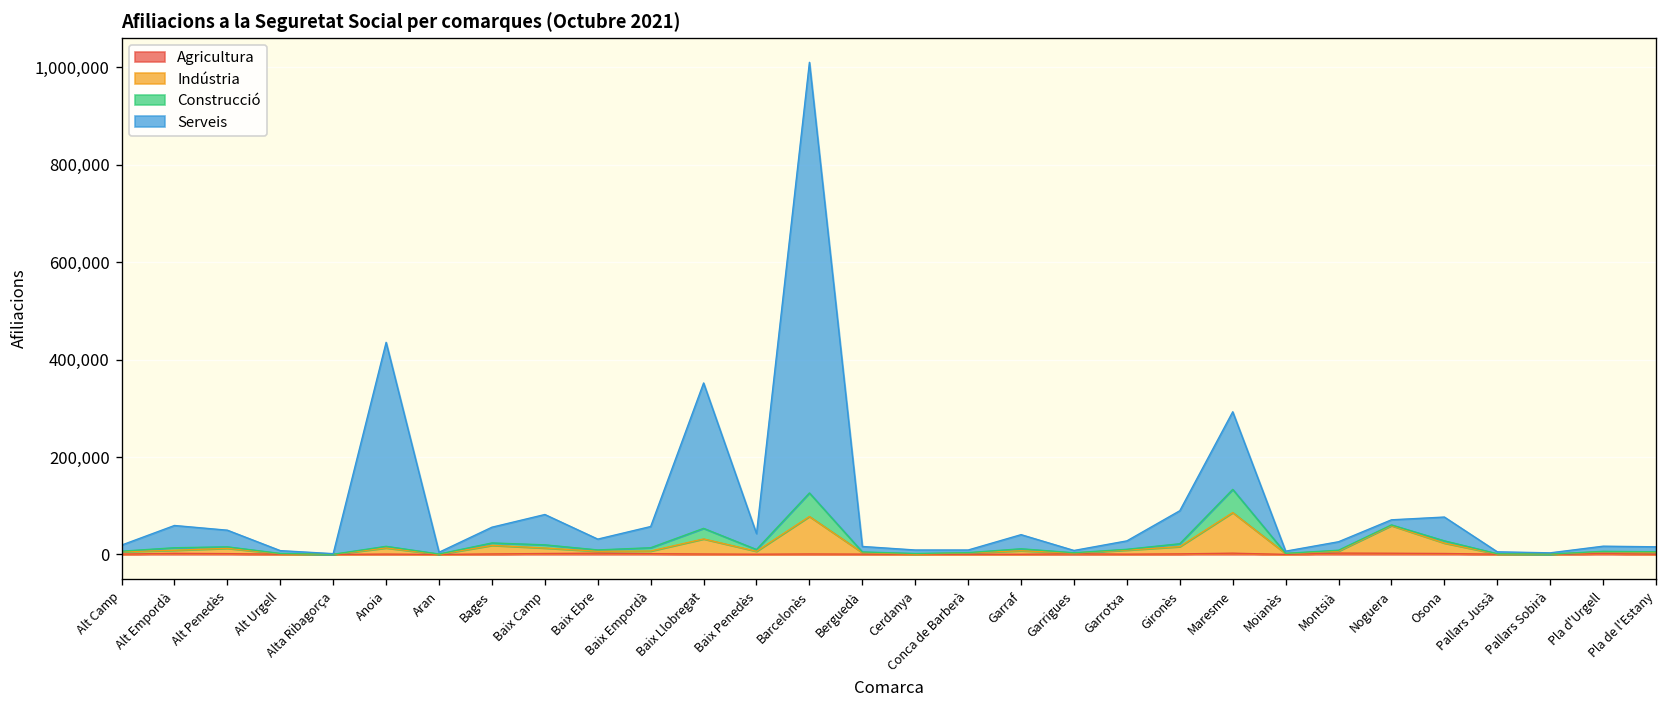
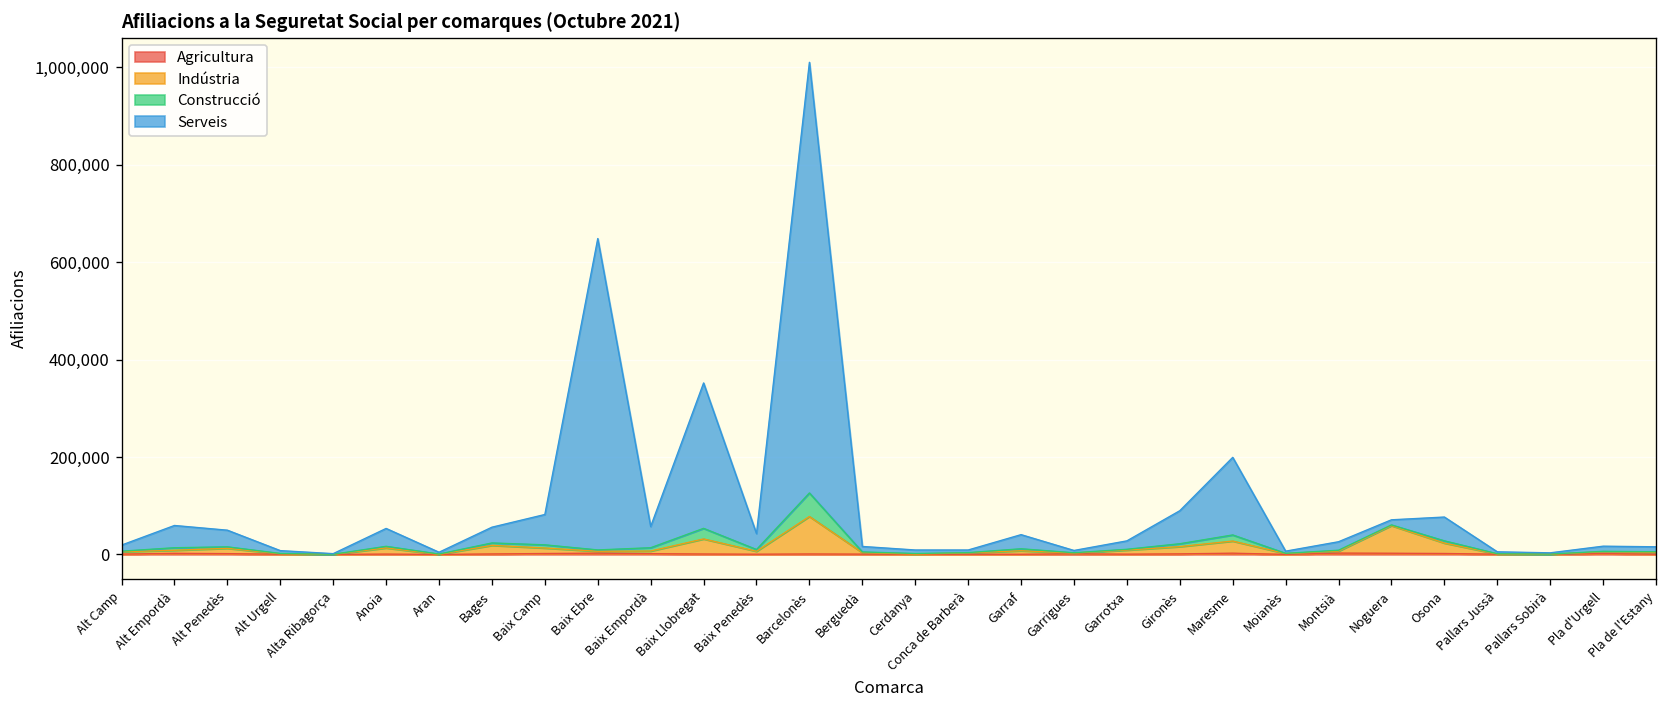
  {
    "Agricultura": {
      "Alt Penedès": "0",
      "Anoia": "0",
      "Bages": "0",
      "Baix Camp": "0",
      "Baix Llobregat": "0",
      "Barcelonès": "0",
      "Garraf": "0",
      "Garrotxa": "0",
      "Gironès": "0",
      "Maresme": "0",
      "Noguera": "0",
      "Osona": "0"
    },
    "Indústria": {
      "Baix Camp": "10,000",
      "Baix Llobregat": "30,000",
      "Barcelonès": "80,000",
-     "Maresme": "80,000"
+     "Maresme": "20,000"
    },
    "Construcció": {
      "Baix Camp": "10,000",
      "Baix Empordà": "10,000",
      "Baix Llobregat": "20,000",
      "Barcelonès": "50,000",
-     "Maresme": "50,000"
+     "Maresme": "10,000"
    },
    "Serveis": {
      "Alt Camp": "10,000",
      "Alt Empordà": "50,000",
      "Alt Penedès": "30,000",
-     "Anoia": "420,000",
+     "Anoia": "40,000",
      "Bages": "30,000",
      "Baix Camp": "60,000",
-     "Baix Ebre": "20,000",
+     "Baix Ebre": "640,000",
      "Baix Empordà": "40,000",
      "Baix Llobregat": "300,000",
      "Baix Penedès": "30,000",
      "Barcelonès": "880,000",
      "Berguedà": "10,000",
      "Cerdanya": "10,000",
      "Garraf": "30,000",
      "Garrotxa": "20,000",
      "Gironès": "70,000",
      "Maresme": "160,000",
      "Montsià": "20,000",
      "Noguera": "10,000",
      "Osona": "50,000",
      "Pla d'Urgell": "10,000",
      "Pla de l'Estany": "10,000"
    }
  }
